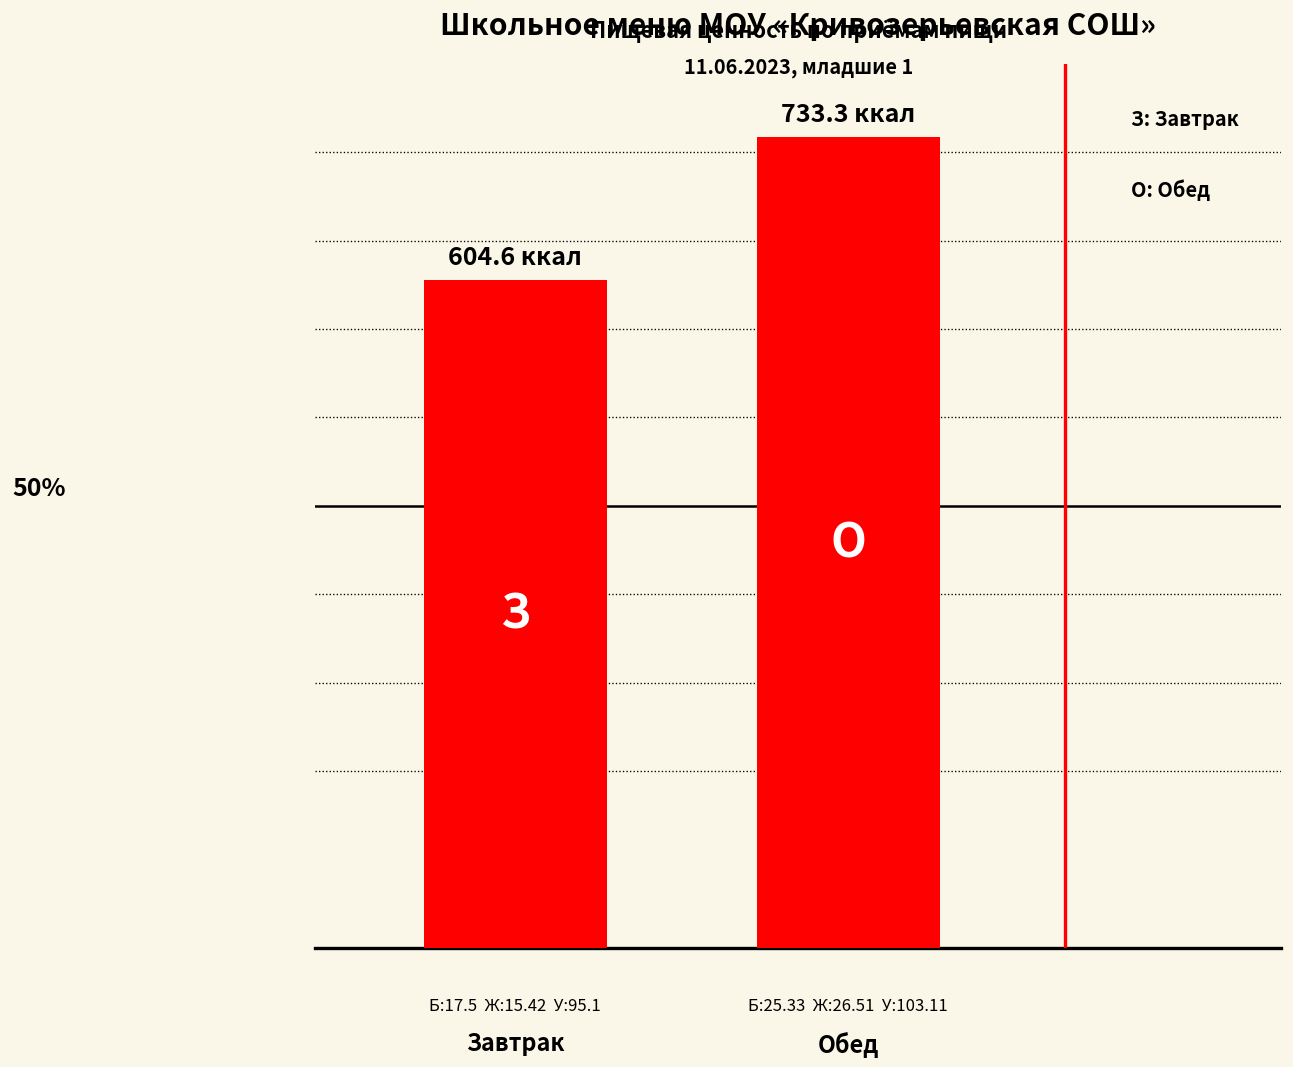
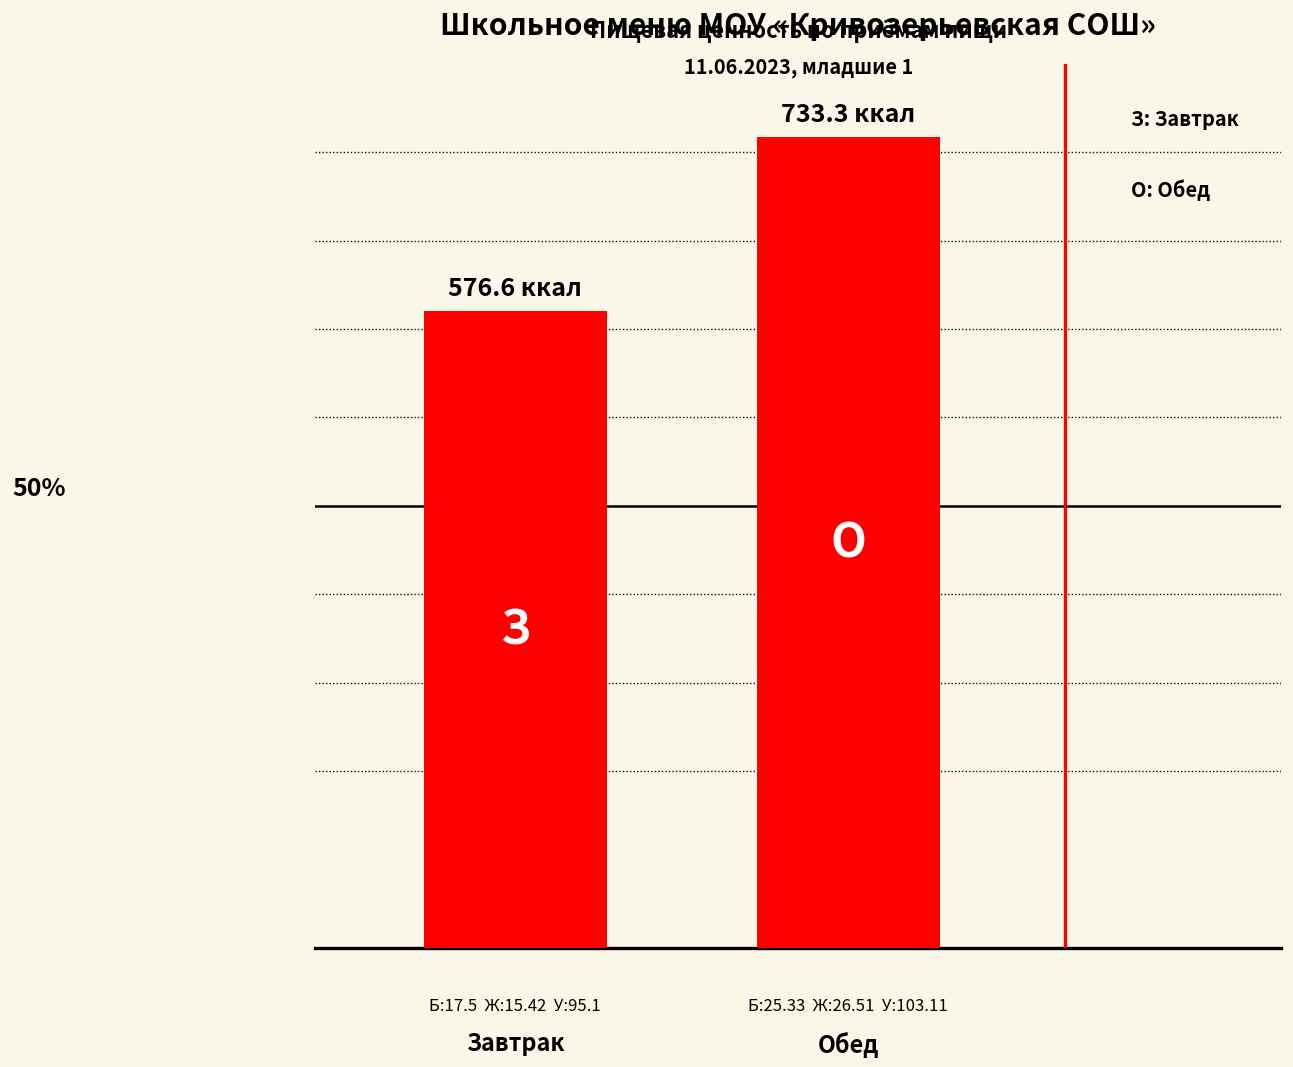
  {
-   "Завтрак": 604.6,
+   "Завтрак": 576.6,
    "Обед": 733.3
  }
